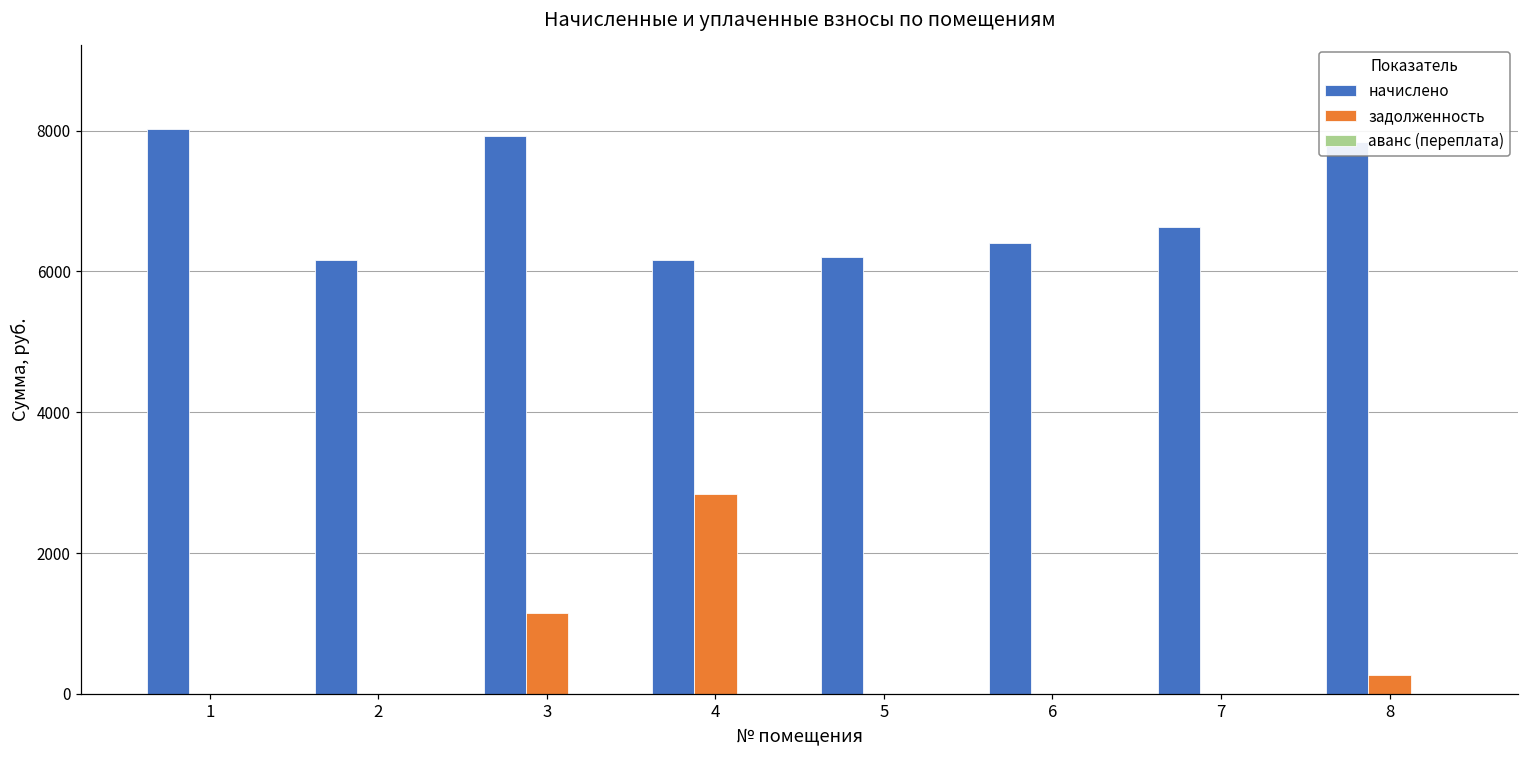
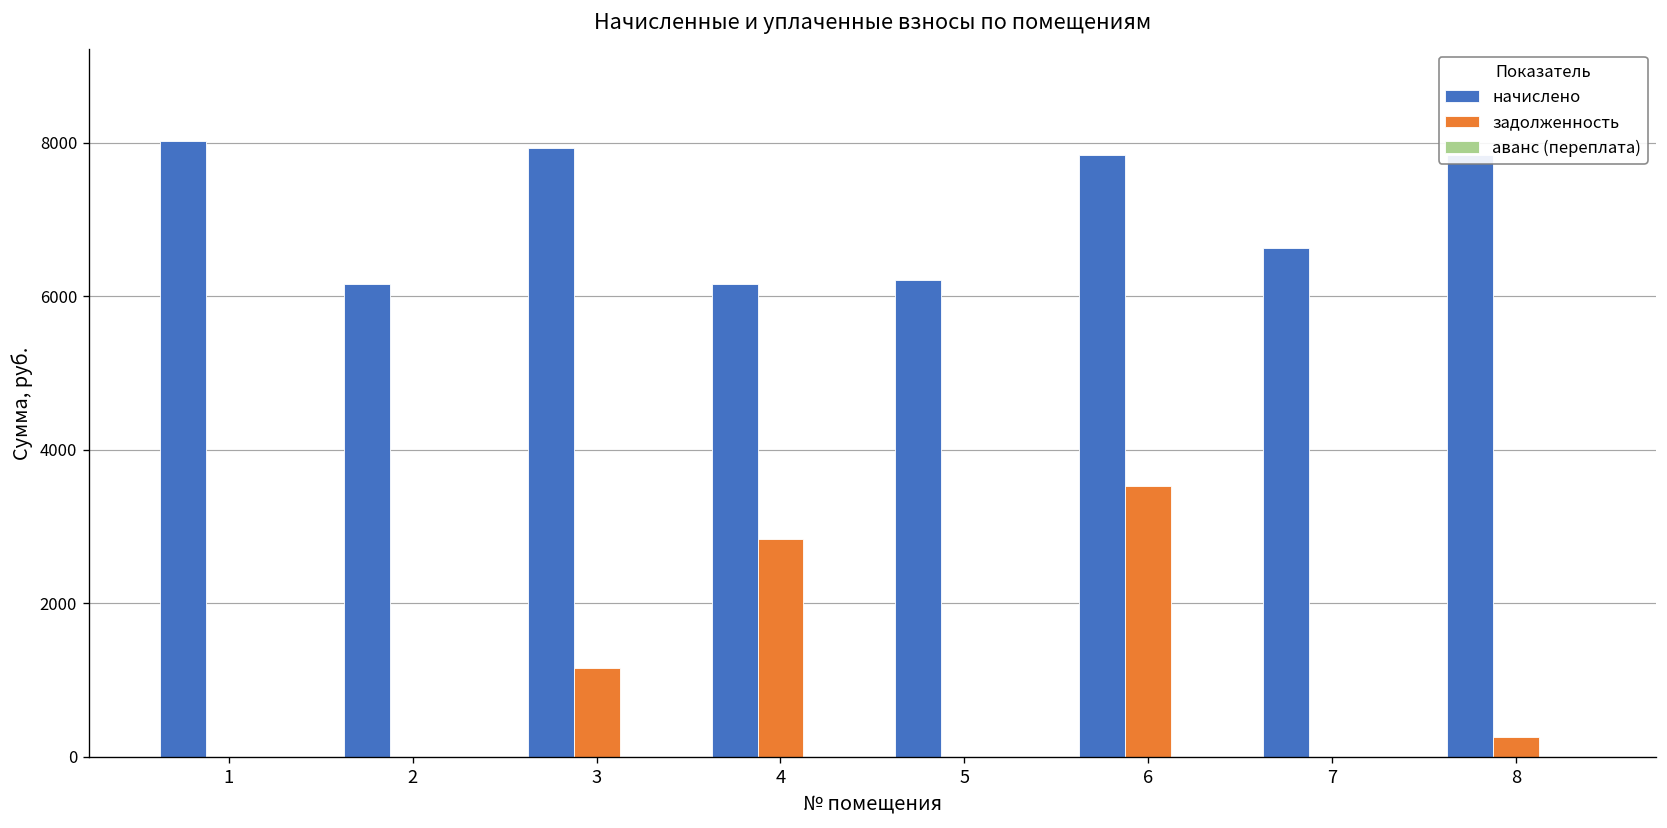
  {
    "начислено": {
      "1": 8000,
      "2": 6200,
      "3": 7900,
      "4": 6200,
      "5": 6200,
-     "6": 6400,
+     "6": 7800,
      "7": 6600
    },
    "задолженность": {
      "1": 0,
      "2": 0,
      "3": 1200,
      "4": 2800,
      "5": 0,
-     "6": 0,
+     "6": 3500,
      "7": 0,
      "8": 300
    },
    "аванс (переплата)": {
      "1": 0,
      "2": 0,
      "3": 0,
      "4": 0,
      "5": 0,
      "6": 0,
      "7": 0,
      "8": 0
    }
  }
